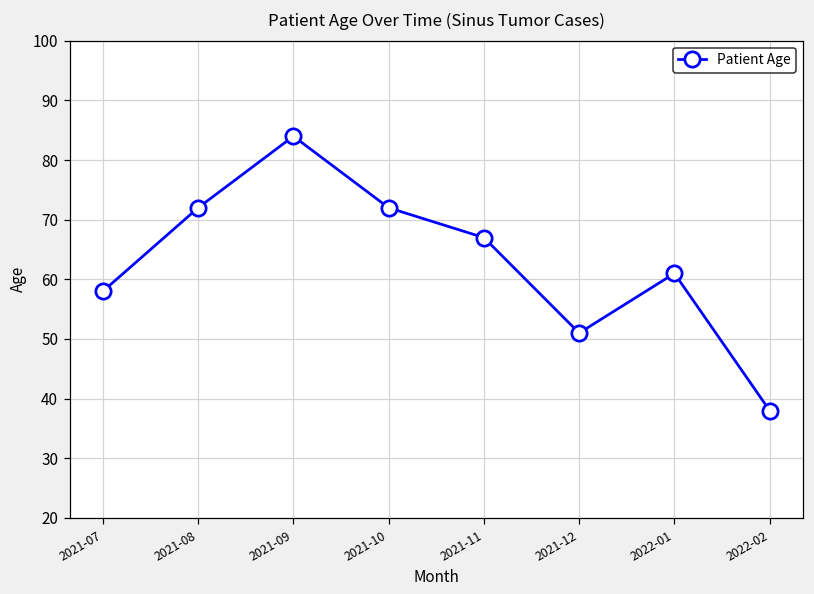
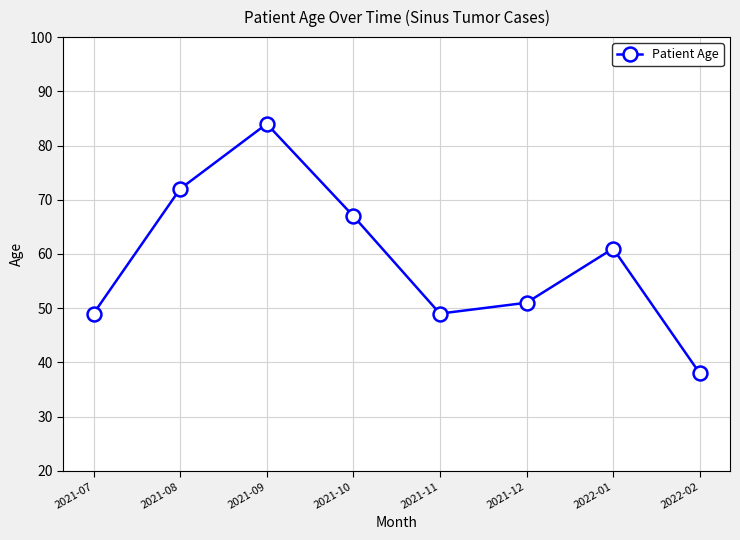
  {
-   "2021-07": 58,
+   "2021-07": 49,
    "2021-08": 72,
    "2021-09": 84,
-   "2021-10": 72,
-   "2021-11": 67,
+   "2021-10": 67,
+   "2021-11": 49,
    "2021-12": 51,
    "2022-01": 61,
    "2022-02": 38
  }
